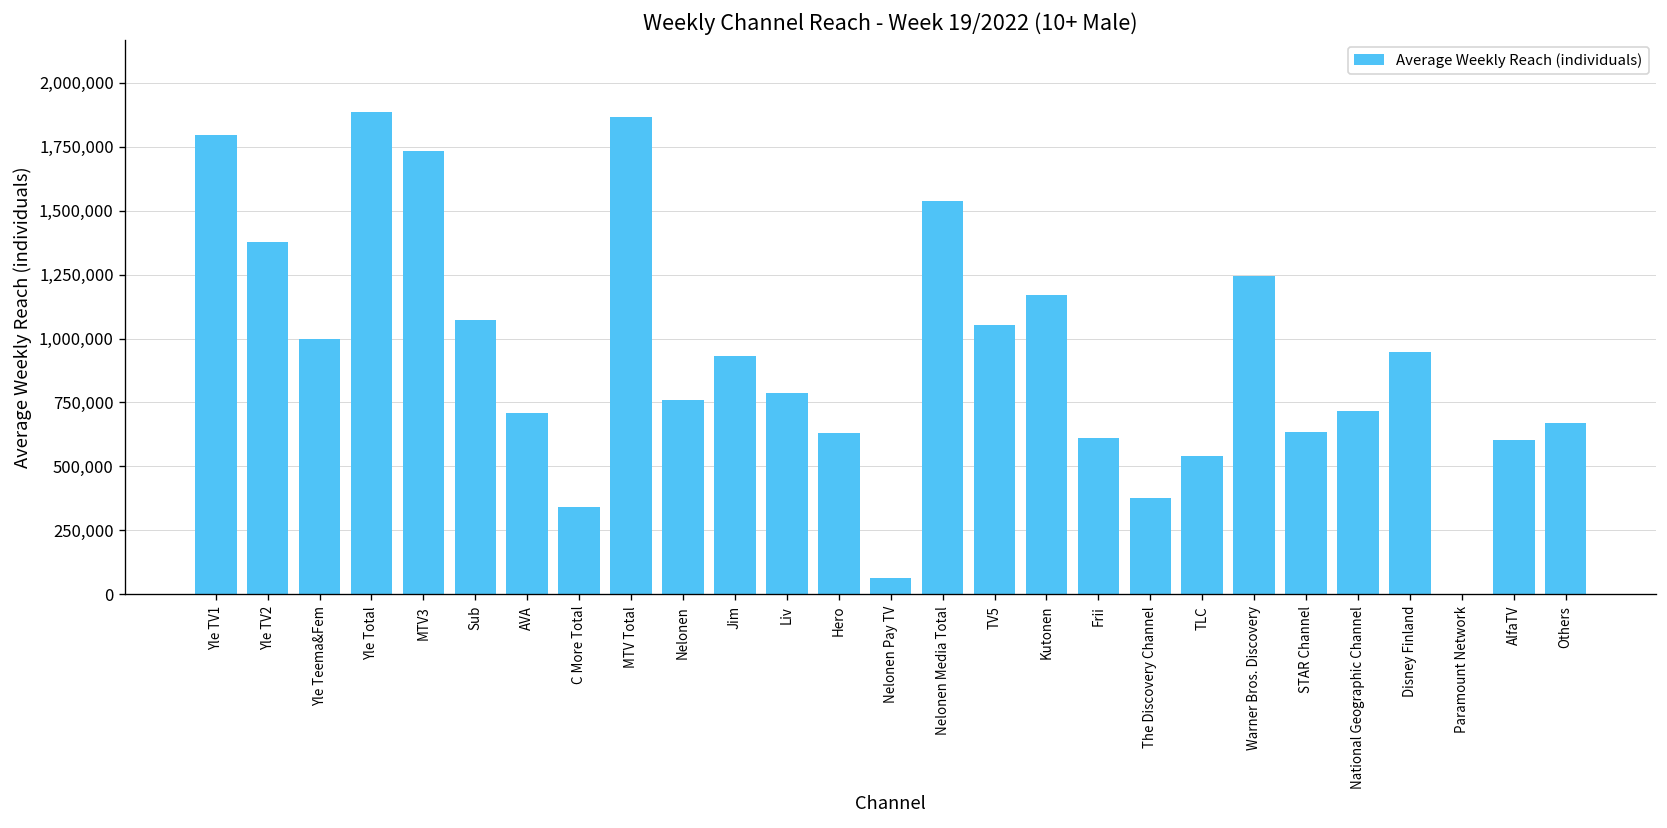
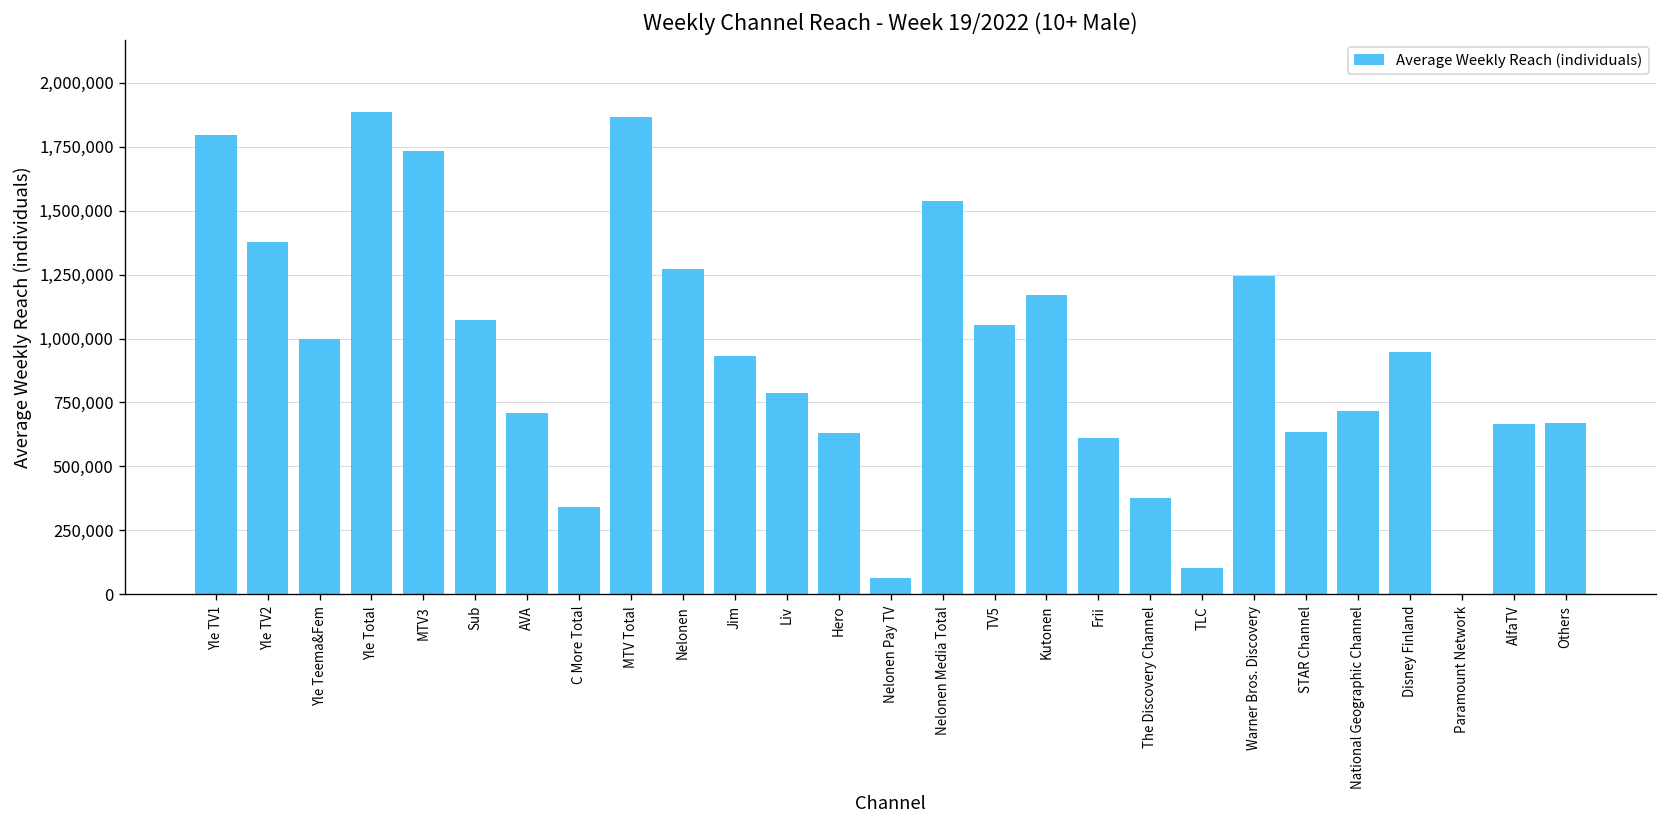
  {
    "Yle TV1": "1,800,000",
    "Yle TV2": "1,380,000",
    "Yle Teema&Fem": "1,000,000",
    "Yle Total": "1,890,000",
    "MTV3": "1,730,000",
    "Sub": "1,070,000",
    "AVA": "710,000",
    "C More Total": "340,000",
    "MTV Total": "1,870,000",
-   "Nelonen": "760,000",
+   "Nelonen": "1,270,000",
    "Jim": "930,000",
    "Liv": "790,000",
    "Hero": "630,000",
    "Nelonen Pay TV": "60,000",
    "Nelonen Media Total": "1,540,000",
    "TV5": "1,050,000",
    "Kutonen": "1,170,000",
    "Frii": "610,000",
    "The Discovery Channel": "380,000",
-   "TLC": "540,000",
+   "TLC": "100,000",
    "Warner Bros. Discovery": "1,250,000",
    "STAR Channel": "640,000",
    "National Geographic Channel": "720,000",
    "Disney Finland": "950,000",
    "Paramount Network": "0",
-   "AlfaTV": "600,000",
+   "AlfaTV": "670,000",
    "Others": "670,000"
  }
